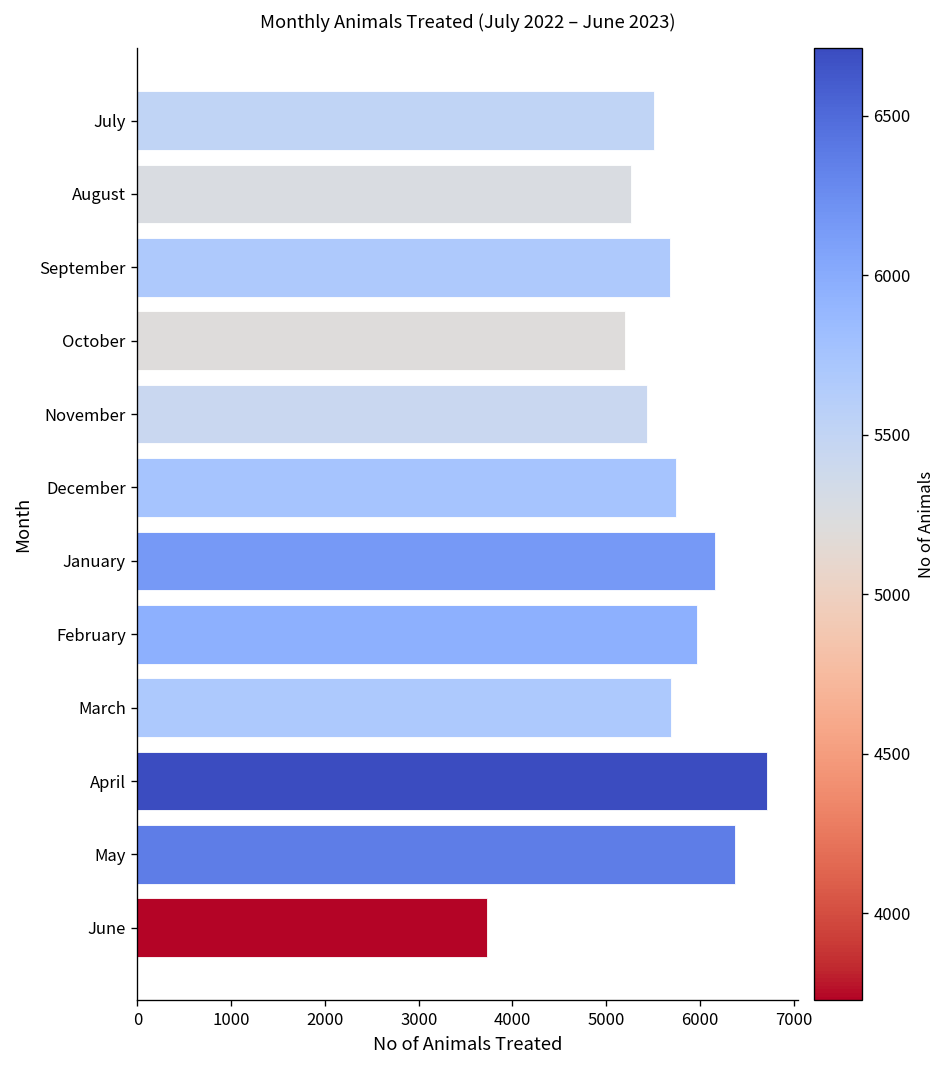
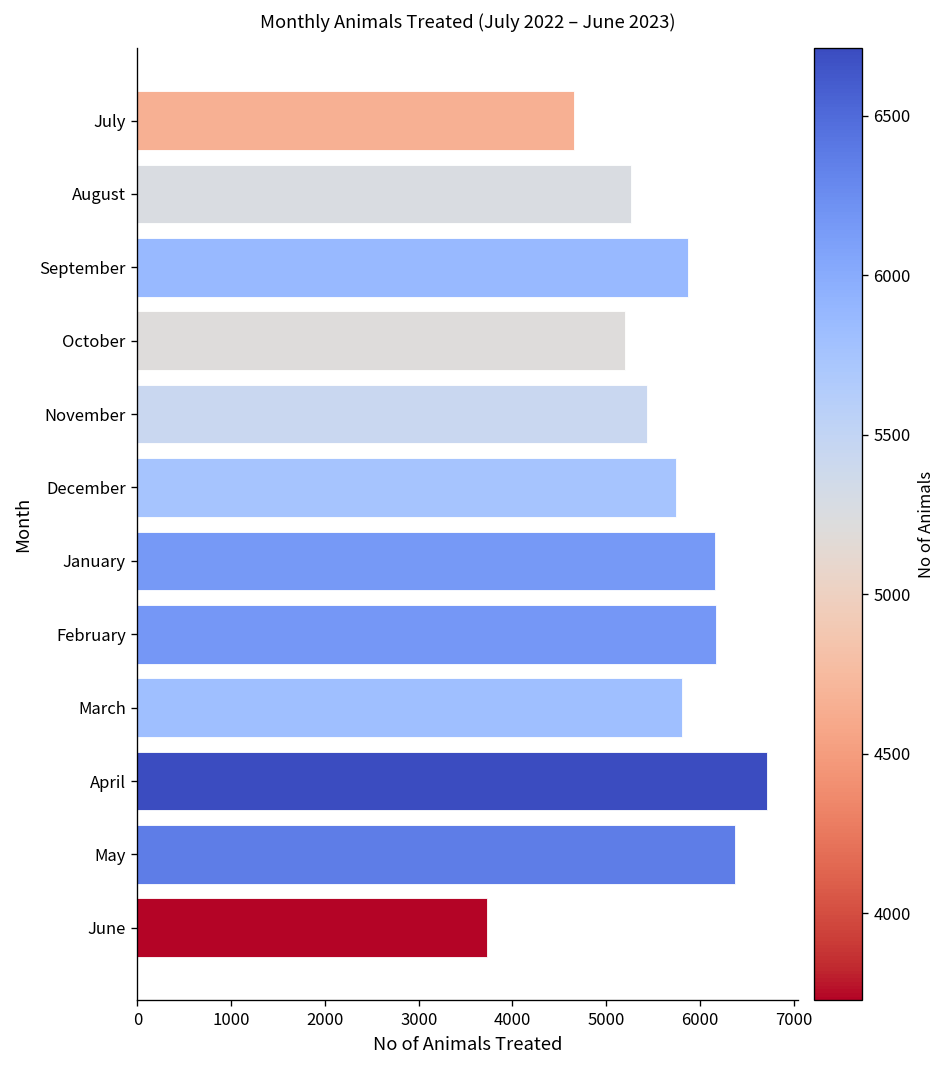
  {
-   "July": 5500,
+   "July": 4700,
    "August": 5300,
-   "September": 5700,
+   "September": 5900,
    "October": 5200,
    "November": 5400,
    "December": 5700,
    "January": 6200,
-   "February": 6000,
-   "March": 5700,
+   "February": 6200,
+   "March": 5800,
    "April": 6700,
    "May": 6400,
    "June": 3700
  }
